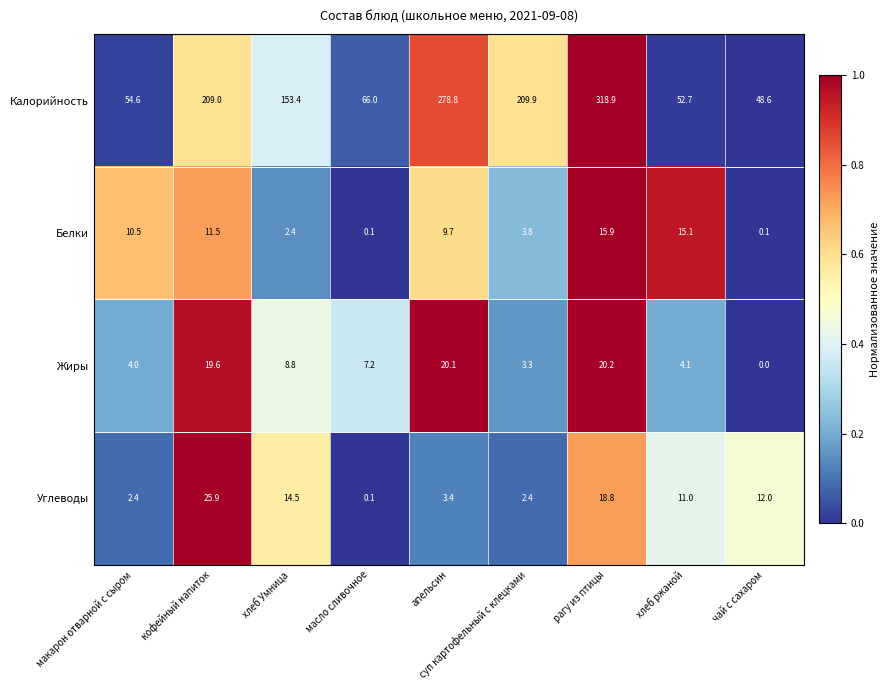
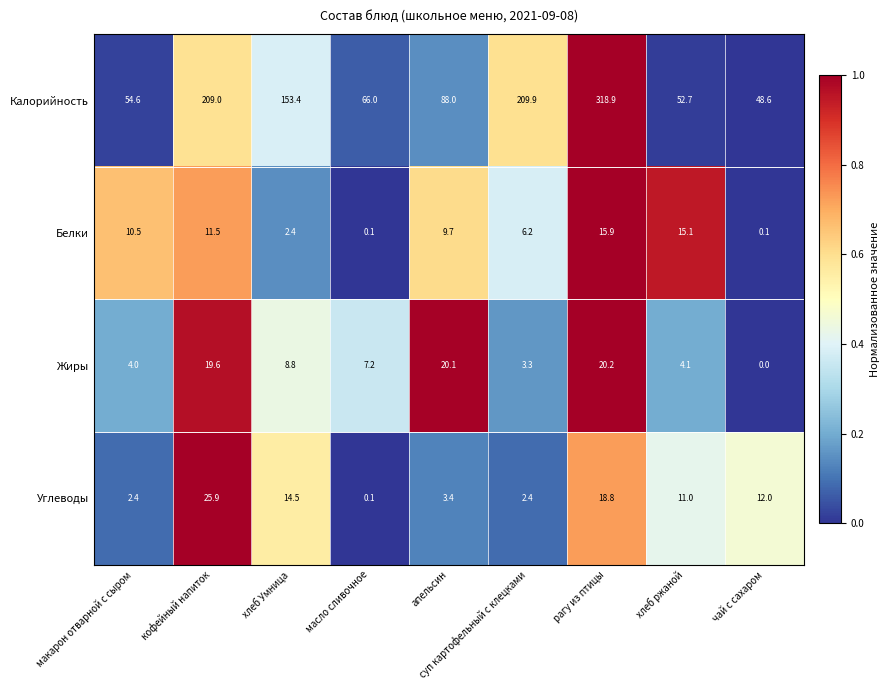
  {
    "Калорийность": {
      "макарон отварной с сыром": 54.6,
      "кофейный напиток": 209.0,
      "хлеб Умница": 153.4,
      "масло сливочное": 66.0,
-     "апельсин": 278.8,
+     "апельсин": 88.0,
      "суп картофельный с клецками": 209.9,
      "рагу из птицы": 318.9,
      "хлеб ржаной": 52.7,
      "чай с сахаром": 48.6
    },
    "Белки": {
      "макарон отварной с сыром": 10.5,
      "кофейный напиток": 11.5,
      "хлеб Умница": 2.4,
      "масло сливочное": 0.1,
      "апельсин": 9.7,
-     "суп картофельный с клецками": 3.8,
+     "суп картофельный с клецками": 6.2,
      "рагу из птицы": 15.9,
      "хлеб ржаной": 15.1,
      "чай с сахаром": 0.1
    },
    "Жиры": {
      "макарон отварной с сыром": 4.0,
      "кофейный напиток": 19.6,
      "хлеб Умница": 8.8,
      "масло сливочное": 7.2,
      "апельсин": 20.1,
      "суп картофельный с клецками": 3.3,
      "рагу из птицы": 20.2,
      "хлеб ржаной": 4.1,
      "чай с сахаром": 0.0
    },
    "Углеводы": {
      "макарон отварной с сыром": 2.4,
      "кофейный напиток": 25.9,
      "хлеб Умница": 14.5,
      "масло сливочное": 0.1,
      "апельсин": 3.4,
      "суп картофельный с клецками": 2.4,
      "рагу из птицы": 18.8,
      "хлеб ржаной": 11.0,
      "чай с сахаром": 12.0
    }
  }
